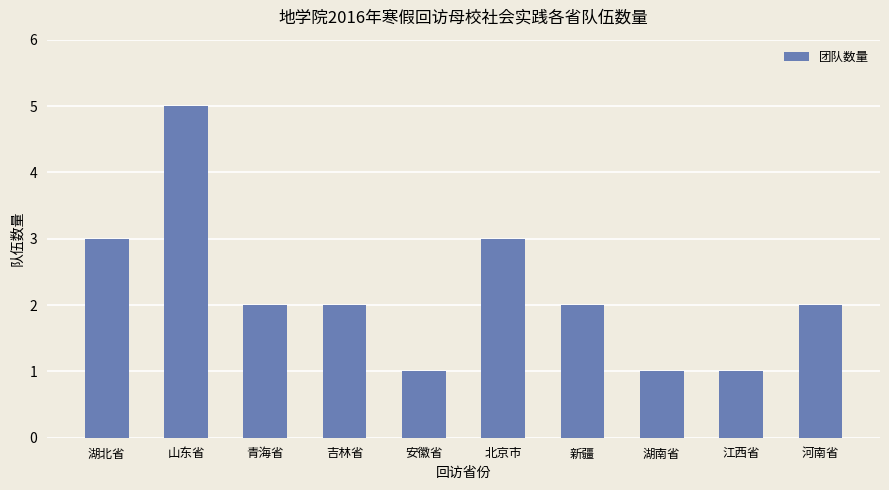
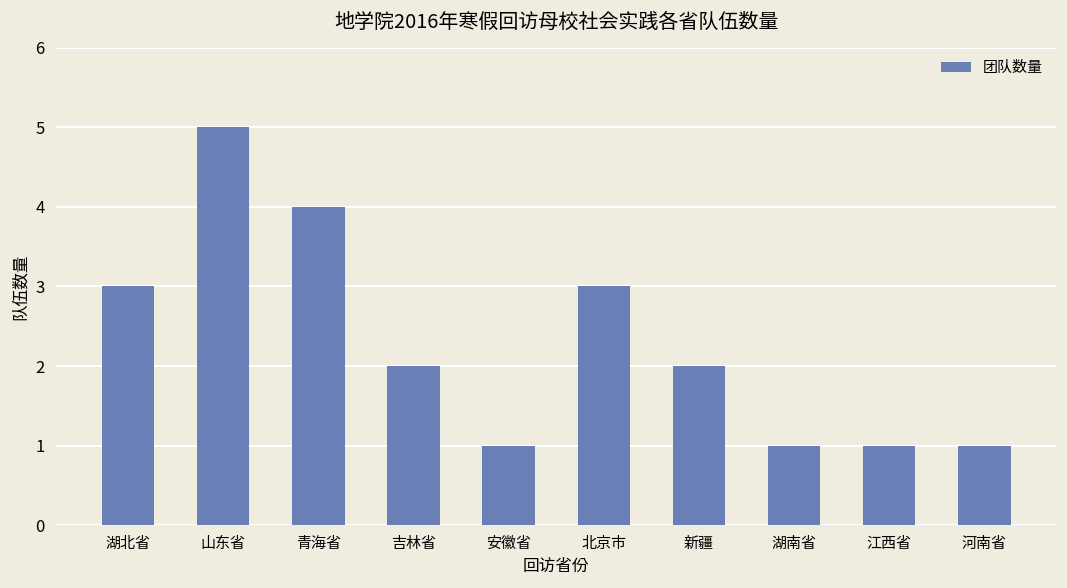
  {
    "湖北省": 3,
    "山东省": 5,
-   "青海省": 2,
+   "青海省": 4,
    "吉林省": 2,
    "安徽省": 1,
    "北京市": 3,
    "新疆": 2,
    "湖南省": 1,
    "江西省": 1,
-   "河南省": 2
+   "河南省": 1
  }
